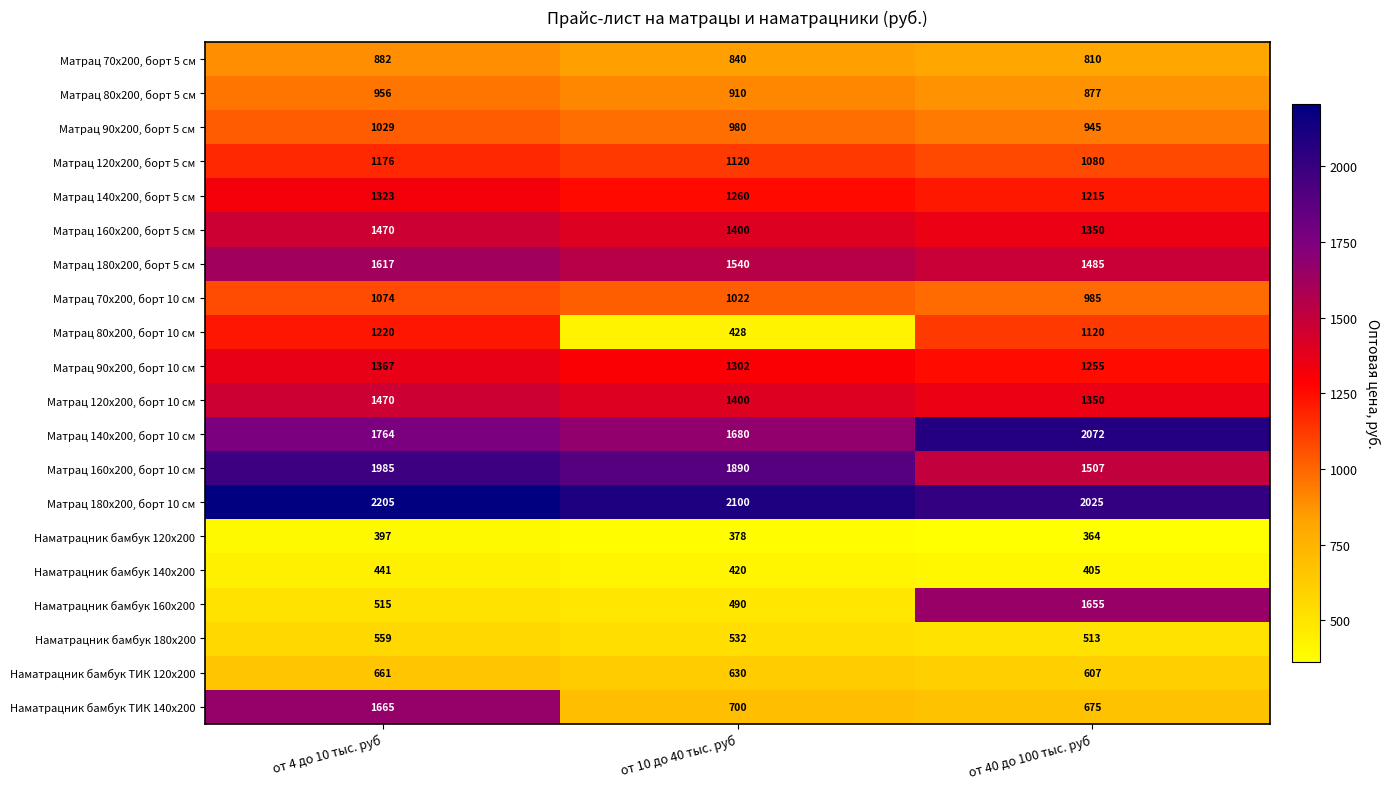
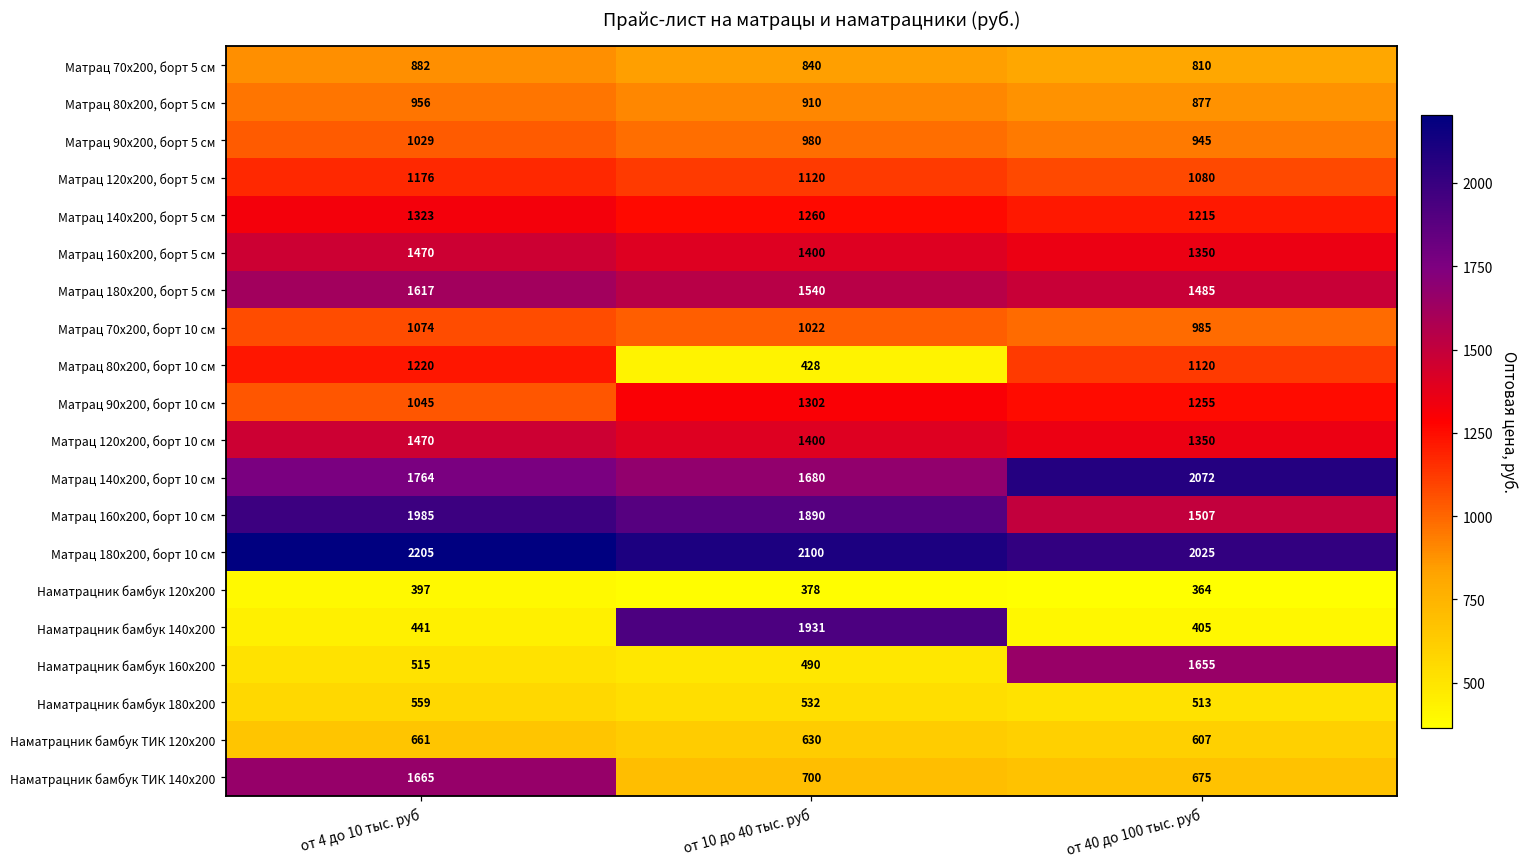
  {
    "Матрац 70х200, борт 5 см": {
      "от 4 до 10 тыс. руб": 882,
      "от 10 до 40 тыс. руб": 840,
      "от 40 до 100 тыс. руб": 810
    },
    "Матрац 80х200, борт 5 см": {
      "от 4 до 10 тыс. руб": 956,
      "от 10 до 40 тыс. руб": 910,
      "от 40 до 100 тыс. руб": 877
    },
    "Матрац 90х200, борт 5 см": {
      "от 4 до 10 тыс. руб": 1029,
      "от 10 до 40 тыс. руб": 980,
      "от 40 до 100 тыс. руб": 945
    },
    "Матрац 120х200, борт 5 см": {
      "от 4 до 10 тыс. руб": 1176,
      "от 10 до 40 тыс. руб": 1120,
      "от 40 до 100 тыс. руб": 1080
    },
    "Матрац 140х200, борт 5 см": {
      "от 4 до 10 тыс. руб": 1323,
      "от 10 до 40 тыс. руб": 1260,
      "от 40 до 100 тыс. руб": 1215
    },
    "Матрац 160х200, борт 5 см": {
      "от 4 до 10 тыс. руб": 1470,
      "от 10 до 40 тыс. руб": 1400,
      "от 40 до 100 тыс. руб": 1350
    },
    "Матрац 180х200, борт 5 см": {
      "от 4 до 10 тыс. руб": 1617,
      "от 10 до 40 тыс. руб": 1540,
      "от 40 до 100 тыс. руб": 1485
    },
    "Матрац 70х200, борт 10 см": {
      "от 4 до 10 тыс. руб": 1074,
      "от 10 до 40 тыс. руб": 1022,
      "от 40 до 100 тыс. руб": 985
    },
    "Матрац 80х200, борт 10 см": {
      "от 4 до 10 тыс. руб": 1220,
      "от 10 до 40 тыс. руб": 428,
      "от 40 до 100 тыс. руб": 1120
    },
    "Матрац 90х200, борт 10 см": {
-     "от 4 до 10 тыс. руб": 1367,
+     "от 4 до 10 тыс. руб": 1045,
      "от 10 до 40 тыс. руб": 1302,
      "от 40 до 100 тыс. руб": 1255
    },
    "Матрац 120х200, борт 10 см": {
      "от 4 до 10 тыс. руб": 1470,
      "от 10 до 40 тыс. руб": 1400,
      "от 40 до 100 тыс. руб": 1350
    },
    "Матрац 140х200, борт 10 см": {
      "от 4 до 10 тыс. руб": 1764,
      "от 10 до 40 тыс. руб": 1680,
      "от 40 до 100 тыс. руб": 2072
    },
    "Матрац 160х200, борт 10 см": {
      "от 4 до 10 тыс. руб": 1985,
      "от 10 до 40 тыс. руб": 1890,
      "от 40 до 100 тыс. руб": 1507
    },
    "Матрац 180х200, борт 10 см": {
      "от 4 до 10 тыс. руб": 2205,
      "от 10 до 40 тыс. руб": 2100,
      "от 40 до 100 тыс. руб": 2025
    },
    "Наматрацник бамбук 120х200": {
      "от 4 до 10 тыс. руб": 397,
      "от 10 до 40 тыс. руб": 378,
      "от 40 до 100 тыс. руб": 364
    },
    "Наматрацник бамбук 140х200": {
      "от 4 до 10 тыс. руб": 441,
-     "от 10 до 40 тыс. руб": 420,
+     "от 10 до 40 тыс. руб": 1931,
      "от 40 до 100 тыс. руб": 405
    },
    "Наматрацник бамбук 160х200": {
      "от 4 до 10 тыс. руб": 515,
      "от 10 до 40 тыс. руб": 490,
      "от 40 до 100 тыс. руб": 1655
    },
    "Наматрацник бамбук 180х200": {
      "от 4 до 10 тыс. руб": 559,
      "от 10 до 40 тыс. руб": 532,
      "от 40 до 100 тыс. руб": 513
    },
    "Наматрацник бамбук ТИК 120х200": {
      "от 4 до 10 тыс. руб": 661,
      "от 10 до 40 тыс. руб": 630,
      "от 40 до 100 тыс. руб": 607
    },
    "Наматрацник бамбук ТИК 140х200": {
      "от 4 до 10 тыс. руб": 1665,
      "от 10 до 40 тыс. руб": 700,
      "от 40 до 100 тыс. руб": 675
    }
  }
